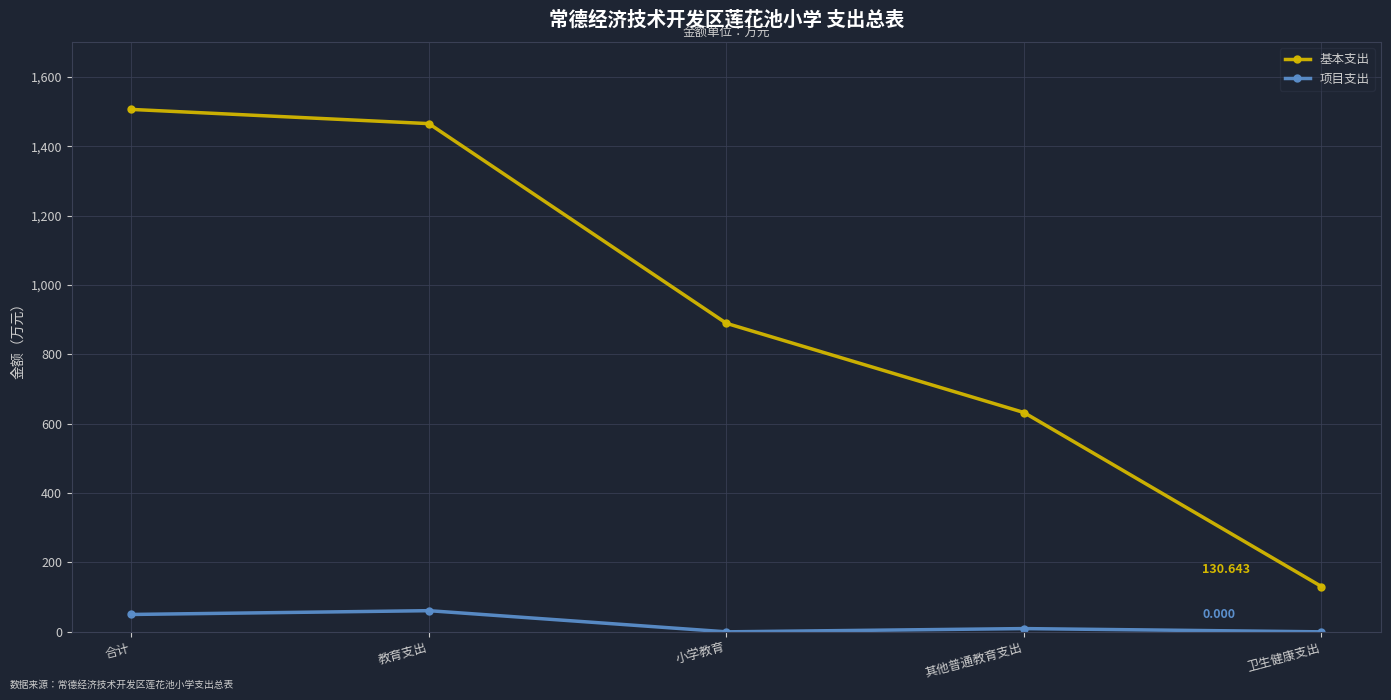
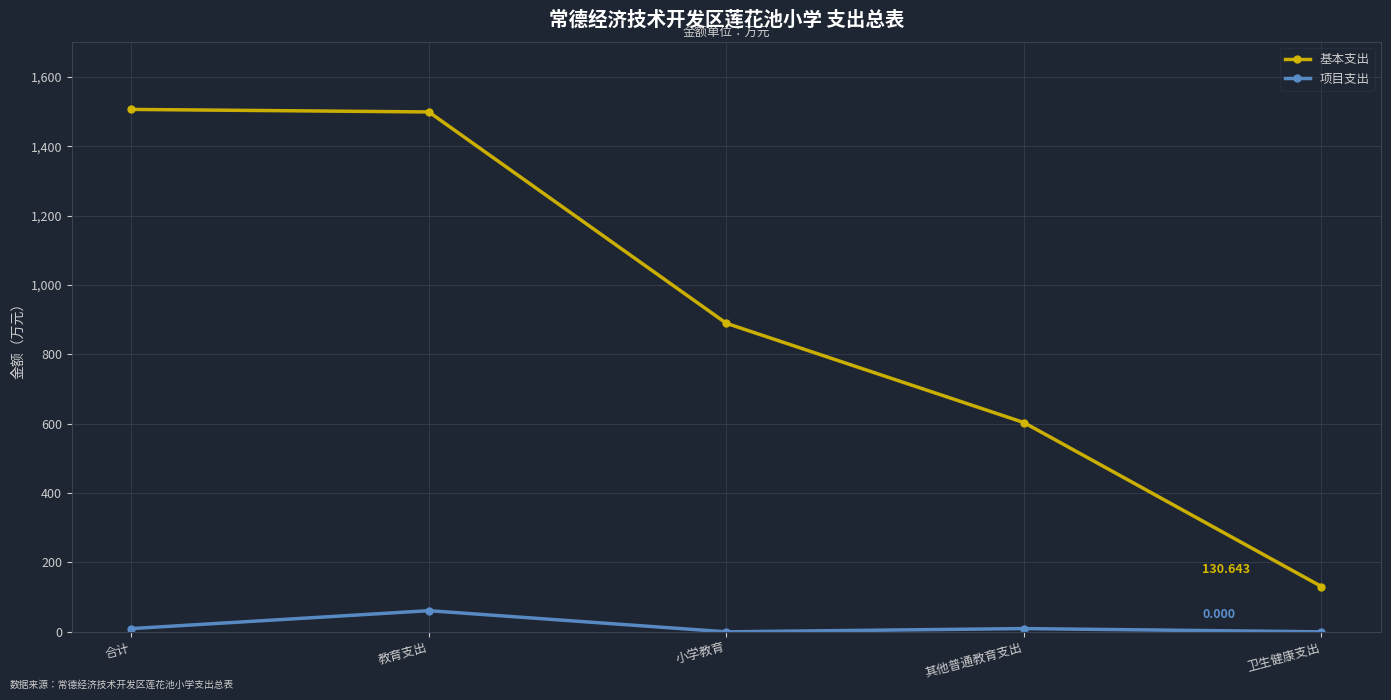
  {
    "基本支出": {
      "合计": "1,510",
-     "教育支出": "1,470",
+     "教育支出": "1,500",
      "小学教育": "890",
-     "其他普通教育支出": "630",
+     "其他普通教育支出": "600",
      "卫生健康支出": "130"
    },
    "项目支出": {
-     "合计": "50",
+     "合计": "10",
      "教育支出": "60",
      "小学教育": "0",
      "其他普通教育支出": "10",
      "卫生健康支出": "0"
    }
  }
